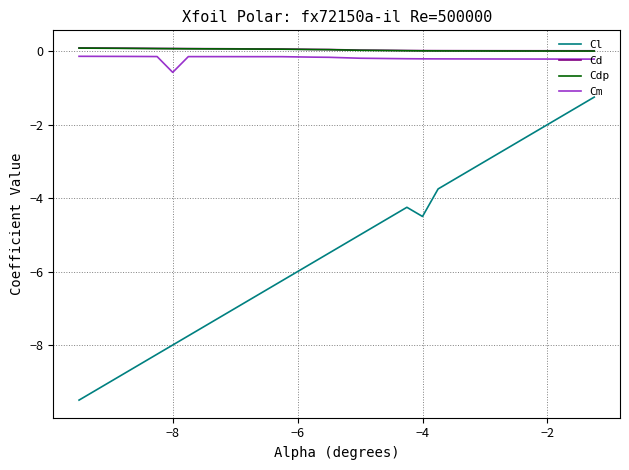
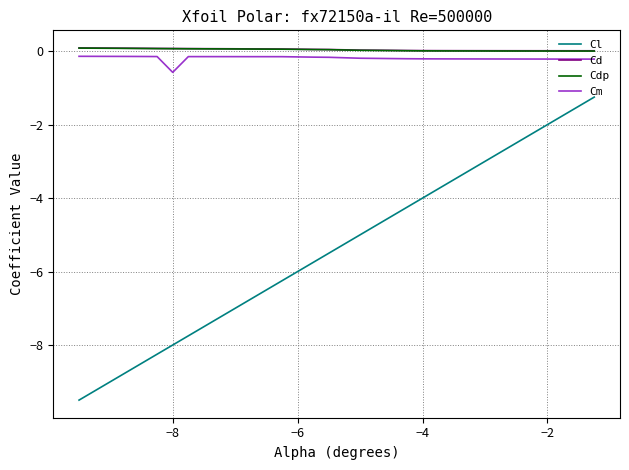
  {
    "Cl": {
      "−8": -8.0,
-     "−4": -4.5,
+     "−4": -4.0,
      "−2": -2.0
    },
    "Cm": {
      "−8": -0.6,
      "−4": -0.2,
      "−2": -0.2
    }
  }
